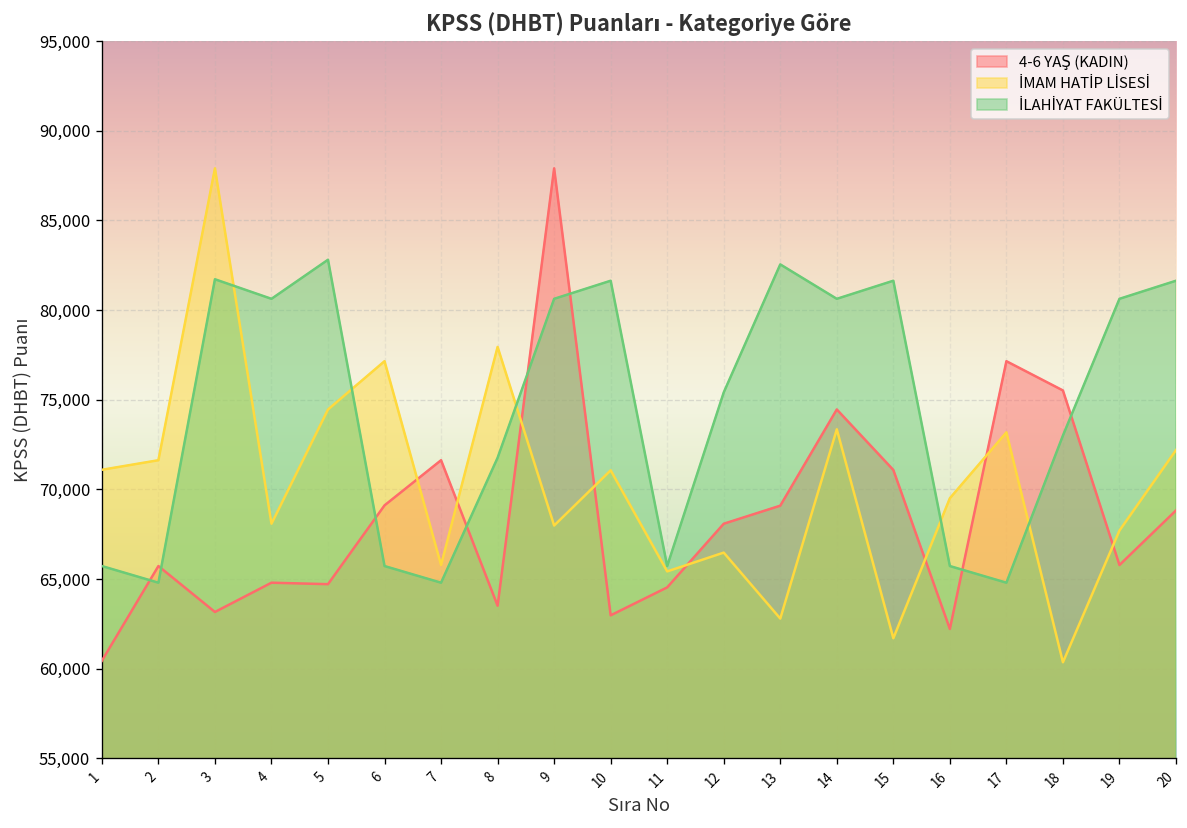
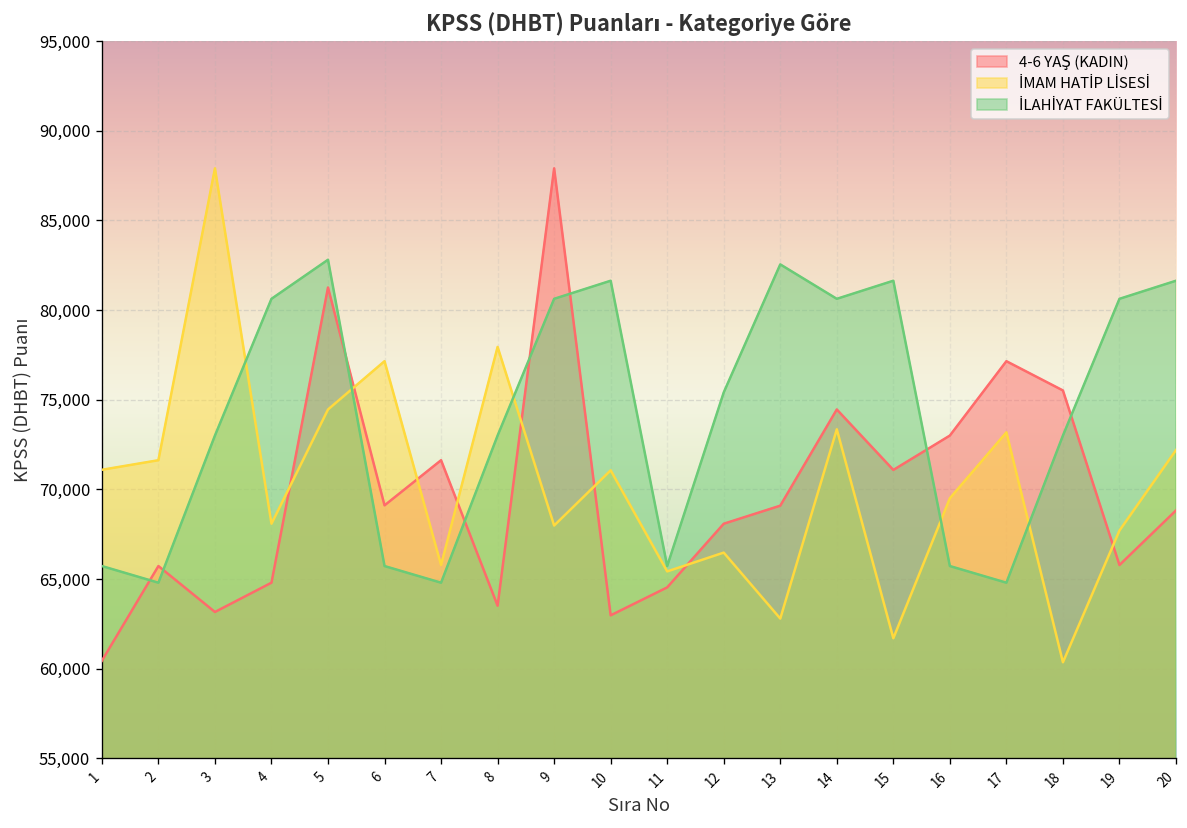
  {
    "4-6 YAŞ (KADIN)": {
      "1": "60,400",
      "2": "65,700",
      "3": "63,200",
      "4": "64,800",
-     "5": "64,700",
+     "5": "81,300",
      "6": "69,100",
      "7": "71,600",
      "8": "63,500",
      "9": "87,900",
      "10": "63,000",
      "11": "64,500",
      "12": "68,100",
      "13": "69,100",
      "14": "74,500",
      "15": "71,100",
-     "16": "62,200",
+     "16": "73,000",
      "17": "77,100",
      "18": "75,500",
      "19": "65,800",
      "20": "68,800"
    },
    "İMAM HATİP LİSESİ": {
      "1": "71,100",
      "2": "71,600",
      "3": "87,900",
      "4": "68,100",
      "5": "74,500",
      "6": "77,100",
      "7": "65,800",
      "8": "77,900",
      "9": "68,000",
      "10": "71,100",
      "11": "65,400",
      "12": "66,500",
      "13": "62,800",
      "14": "73,400",
      "15": "61,700",
      "16": "69,500",
      "17": "73,200",
      "18": "60,400",
      "19": "67,700",
      "20": "72,200"
    },
    "İLAHİYAT FAKÜLTESİ": {
      "1": "65,700",
      "2": "64,800",
-     "3": "81,700",
+     "3": "73,000",
      "4": "80,600",
      "5": "82,800",
      "6": "65,700",
      "7": "64,800",
-     "8": "71,800",
+     "8": "73,000",
      "9": "80,600",
      "10": "81,600",
      "11": "65,700",
      "12": "75,400",
      "13": "82,500",
      "14": "80,600",
      "15": "81,600",
      "16": "65,700",
      "17": "64,800",
      "18": "73,000",
      "19": "80,600",
      "20": "81,600"
    }
  }
